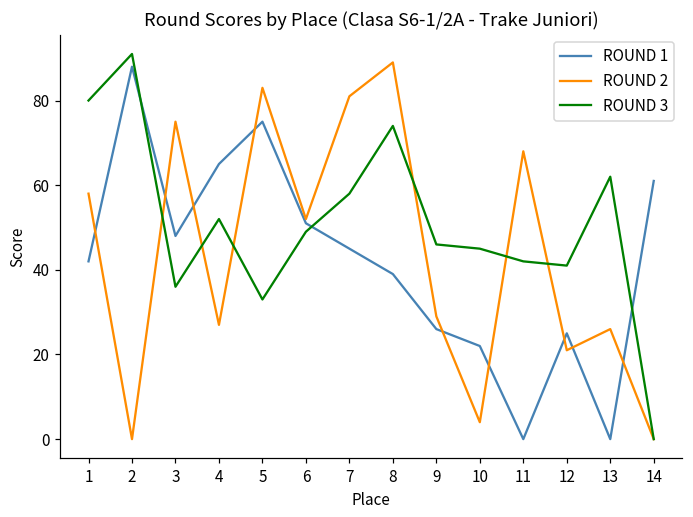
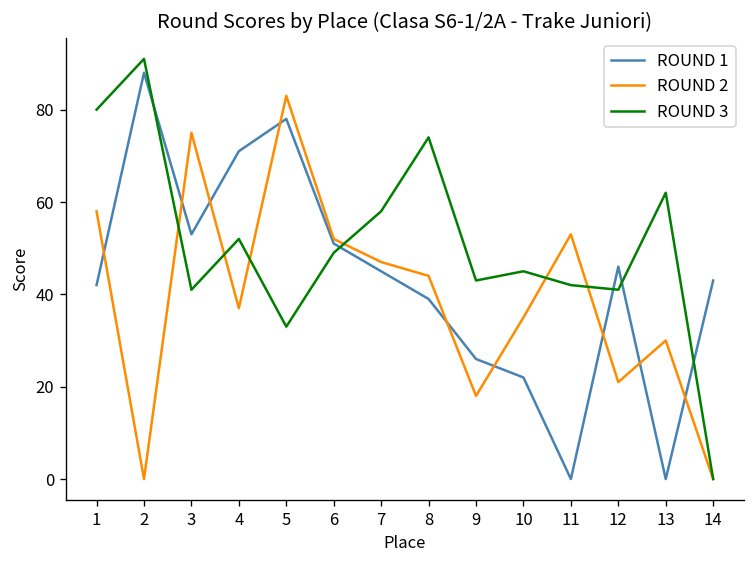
  {
    "ROUND 1": {
      "1": 42,
      "2": 88,
-     "3": 48,
-     "4": 65,
-     "5": 75,
+     "3": 53,
+     "4": 71,
+     "5": 78,
      "6": 51,
      "7": 45,
      "8": 39,
      "9": 26,
      "10": 22,
      "11": 0,
-     "12": 25,
+     "12": 46,
      "13": 0,
-     "14": 61
+     "14": 43
    },
    "ROUND 2": {
      "1": 58,
      "2": 0,
      "3": 75,
-     "4": 27,
+     "4": 37,
      "5": 83,
      "6": 52,
-     "7": 81,
-     "8": 89,
-     "9": 29,
-     "10": 4,
-     "11": 68,
+     "7": 47,
+     "8": 44,
+     "9": 18,
+     "10": 35,
+     "11": 53,
      "12": 21,
-     "13": 26
+     "13": 30
    },
    "ROUND 3": {
      "1": 80,
      "2": 91,
-     "3": 36,
+     "3": 41,
      "4": 52,
      "5": 33,
      "6": 49,
      "7": 58,
      "8": 74,
-     "9": 46,
+     "9": 43,
      "10": 45,
      "11": 42,
      "12": 41,
      "13": 62
    }
  }
